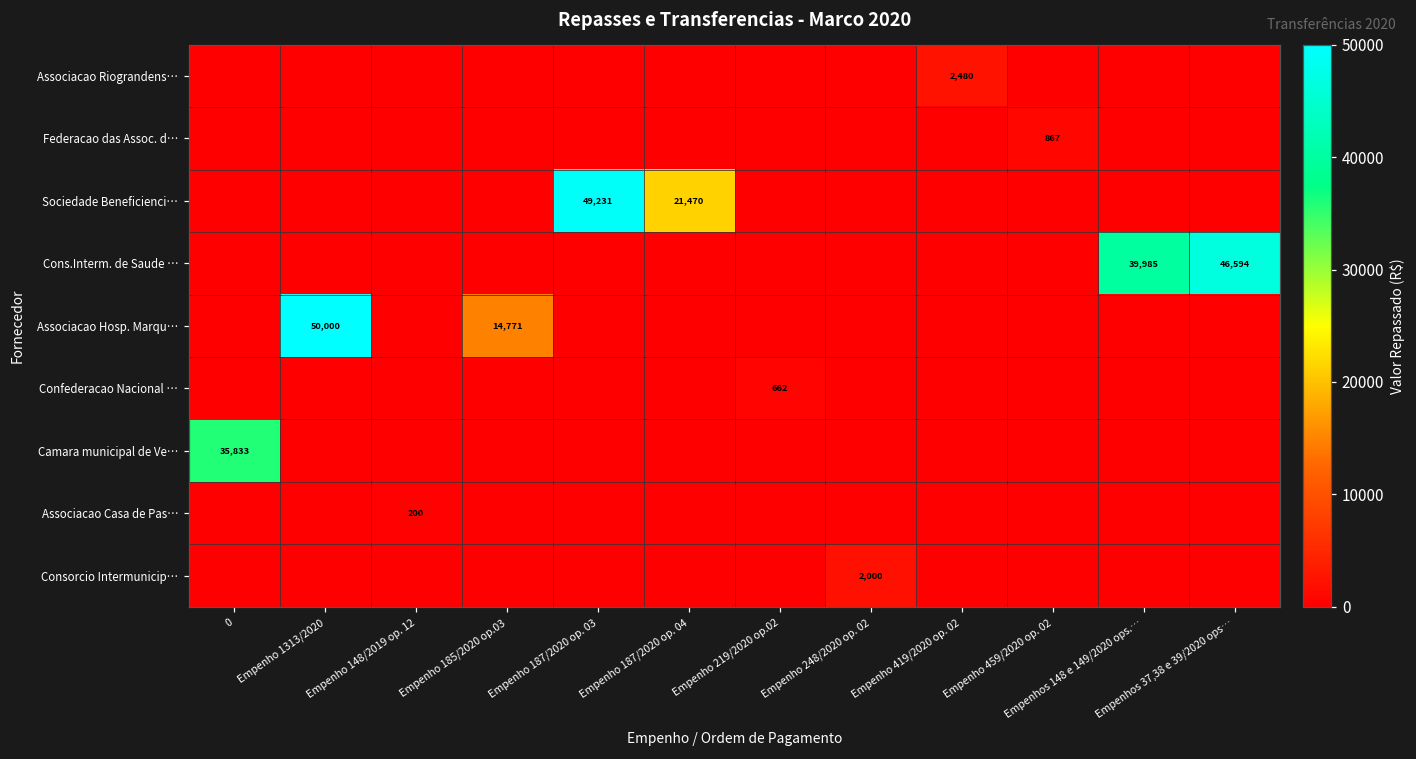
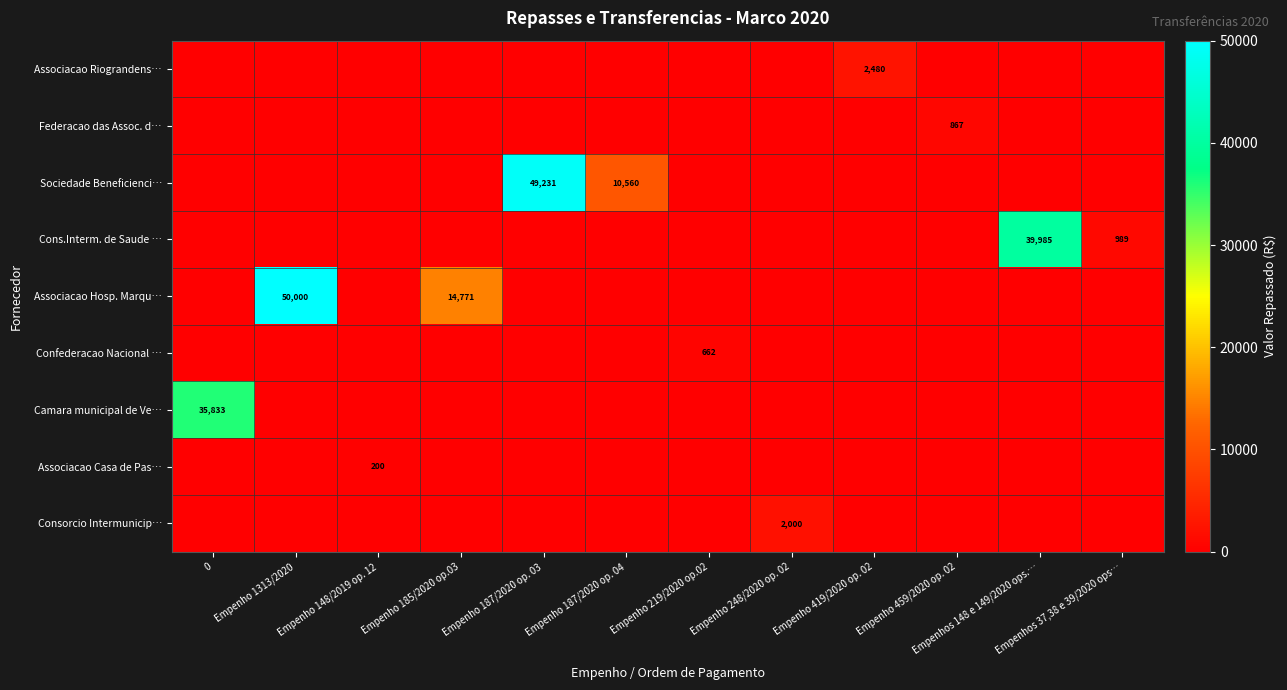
  {
    "Associacao Riograndens…": {
      "Empenho 419/2020 op. 02": "2,480"
    },
    "Federacao das Assoc. d…": {
      "Empenho 459/2020 op. 02": "867"
    },
    "Sociedade Beneficienci…": {
      "Empenho 187/2020 op. 03": "49,231",
-     "Empenho 187/2020 op. 04": "21,470"
+     "Empenho 187/2020 op. 04": "10,560"
    },
    "Cons.Interm. de Saude …": {
      "Empenhos 148 e 149/2020 ops.…": "39,985",
-     "Empenhos 37,38 e 39/2020 ops…": "46,594"
+     "Empenhos 37,38 e 39/2020 ops…": "989"
    },
    "Associacao Hosp. Marqu…": {
      "Empenho 1313/2020": "50,000",
      "Empenho 185/2020 op.03": "14,771"
    },
    "Confederacao Nacional …": {
      "Empenho 219/2020 op.02": "662"
    },
    "Camara municipal de Ve…": {
      "0": "35,833"
    },
    "Associacao Casa de Pas…": {
      "Empenho 148/2019 op. 12": "200"
    },
    "Consorcio Intermunicip…": {
      "Empenho 248/2020 op. 02": "2,000"
    }
  }
